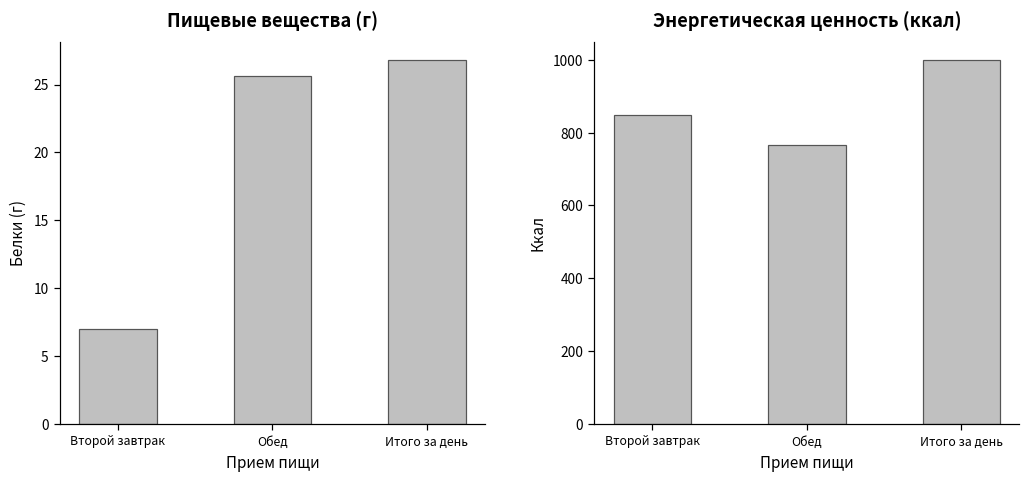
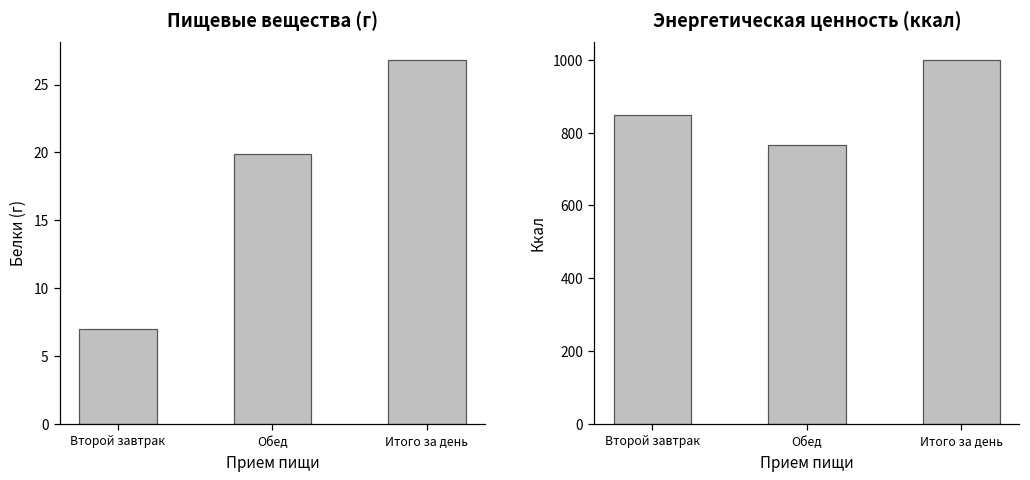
  {
    "Пищевые вещества (г)": {
      "Второй завтрак": 7.0,
-     "Обед": 25.6,
+     "Обед": 19.9,
      "Итого за день": 26.8
    },
    "Энергетическая ценность (ккал)": {
      "Второй завтрак": 850,
      "Обед": 770,
      "Итого за день": 1000
    }
  }
